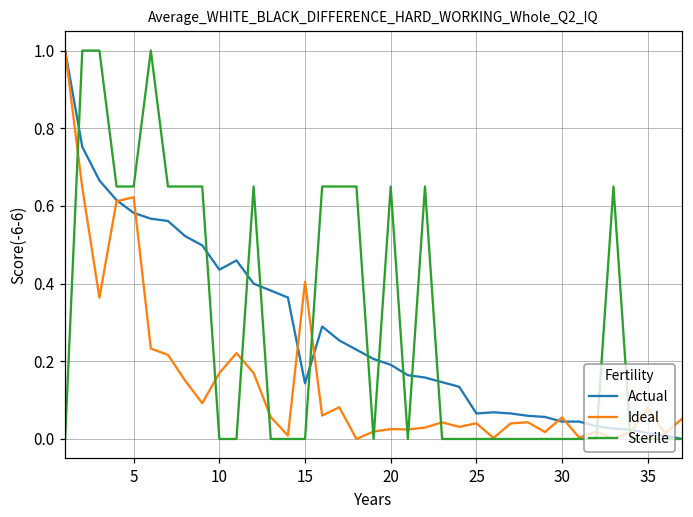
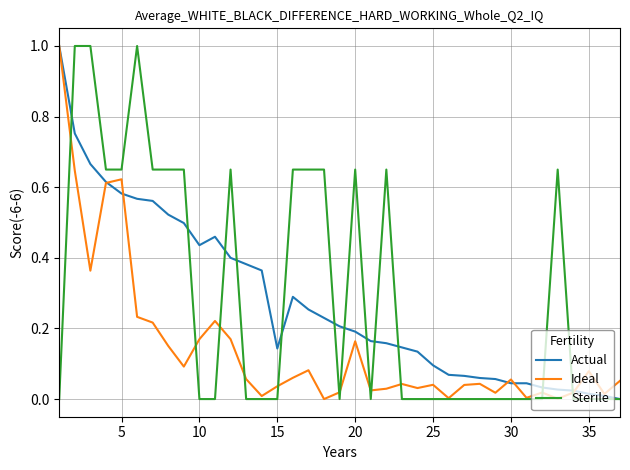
  {
    "Actual": {
      "5": 0.58,
      "10": 0.44,
      "15": 0.14,
      "20": 0.19,
-     "25": 0.07,
+     "25": 0.10,
      "30": 0.04
    },
    "Ideal": {
      "5": 0.62,
      "10": 0.17,
-     "15": 0.40,
-     "20": 0.03,
+     "15": 0.04,
+     "20": 0.16,
      "25": 0.04,
      "30": 0.06
    },
    "Sterile": {
      "5": 0.65,
      "10": 0.00,
      "15": 0.00,
      "20": 0.65,
      "25": 0.00,
      "30": 0.00
    }
  }
